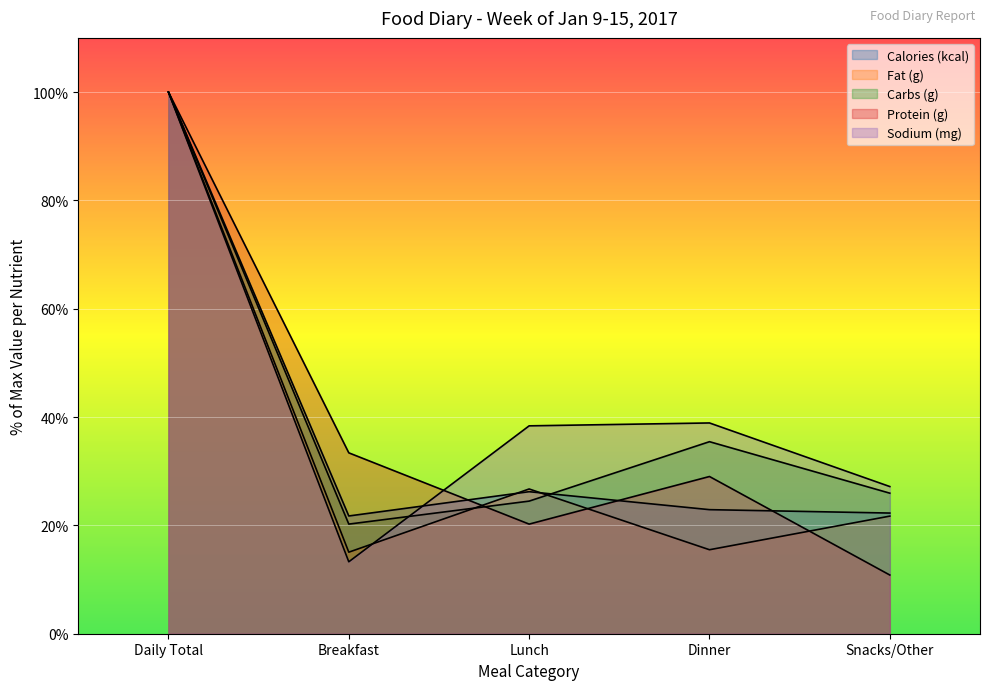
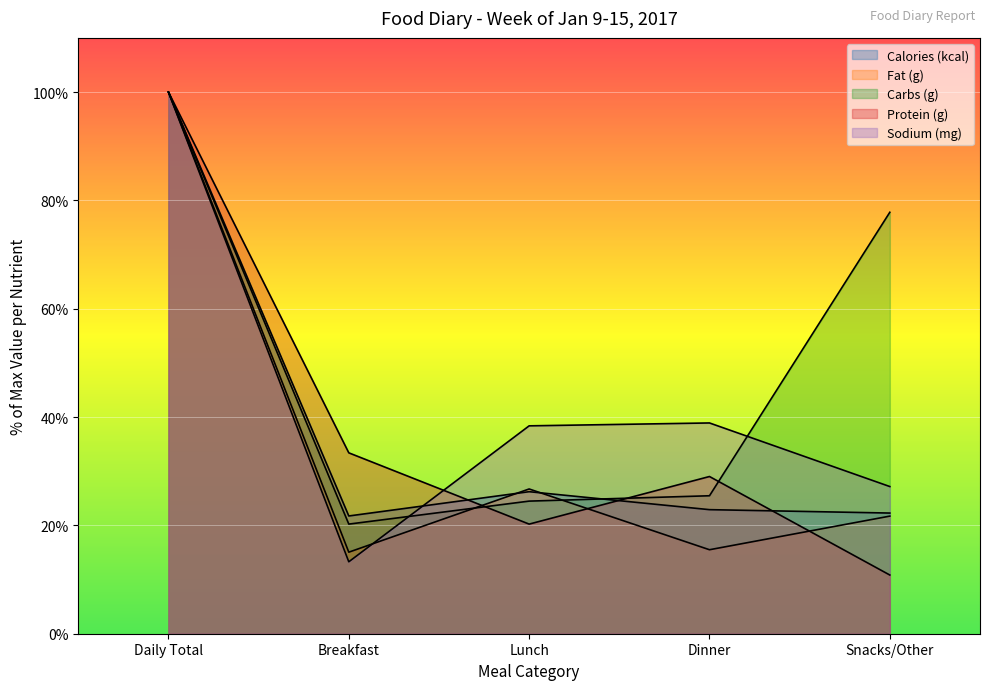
  {
    "Calories (kcal)": {
      "Breakfast": "22%",
      "Lunch": "26%",
      "Dinner": "23%",
      "Snacks/Other": "22%"
    },
    "Carbs (g)": {
      "Breakfast": "20%",
      "Lunch": "24%",
-     "Dinner": "35%",
-     "Snacks/Other": "26%"
+     "Dinner": "25%",
+     "Snacks/Other": "78%"
    },
    "Sodium (mg)": {
      "Breakfast": "13%",
      "Lunch": "38%",
      "Dinner": "39%",
      "Snacks/Other": "27%"
    }
  }
